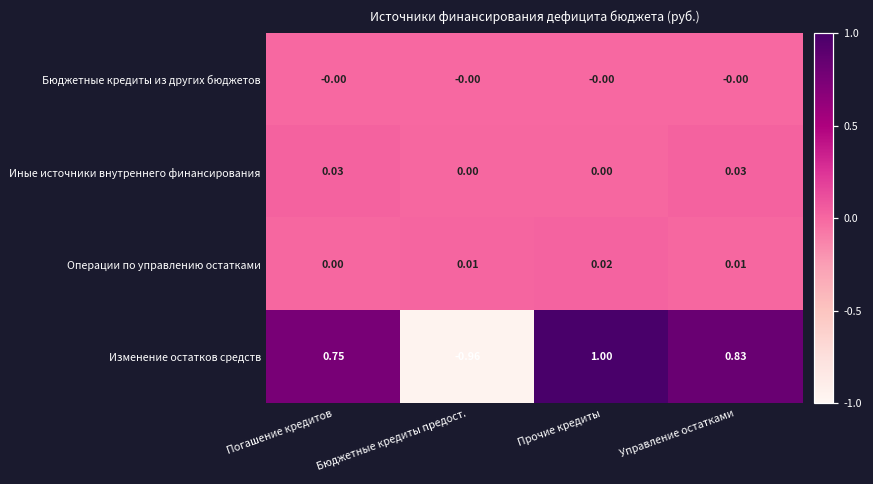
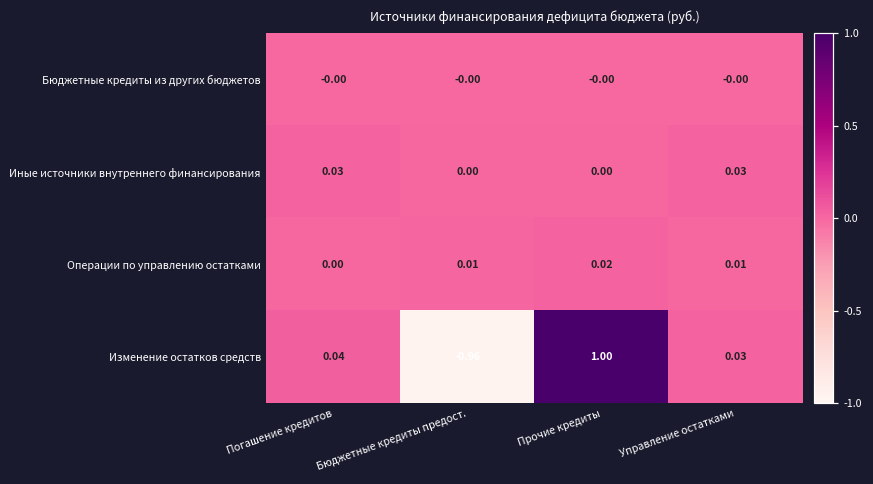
  {
    "Бюджетные кредиты из других бюджетов": {
      "Погашение кредитов": -0.00,
      "Бюджетные кредиты предост.": -0.00,
      "Прочие кредиты": -0.00,
      "Управление остатками": -0.00
    },
    "Иные источники внутреннего финансирования": {
      "Погашение кредитов": 0.03,
      "Бюджетные кредиты предост.": 0.00,
      "Прочие кредиты": 0.00,
      "Управление остатками": 0.03
    },
    "Операции по управлению остатками": {
      "Погашение кредитов": 0.00,
      "Бюджетные кредиты предост.": 0.01,
      "Прочие кредиты": 0.02,
      "Управление остатками": 0.01
    },
    "Изменение остатков средств": {
-     "Погашение кредитов": 0.75,
+     "Погашение кредитов": 0.04,
      "Прочие кредиты": 1.00,
-     "Управление остатками": 0.83
+     "Управление остатками": 0.03
    }
  }
